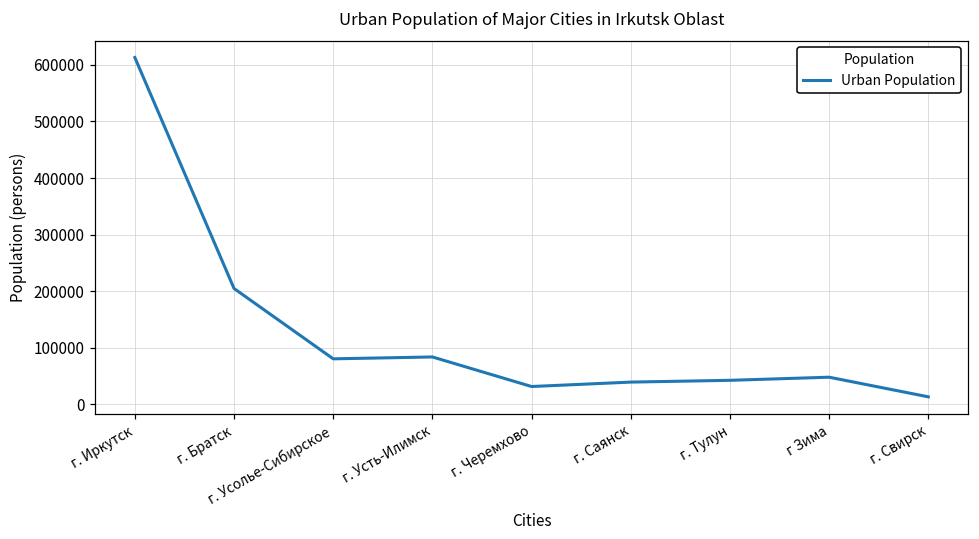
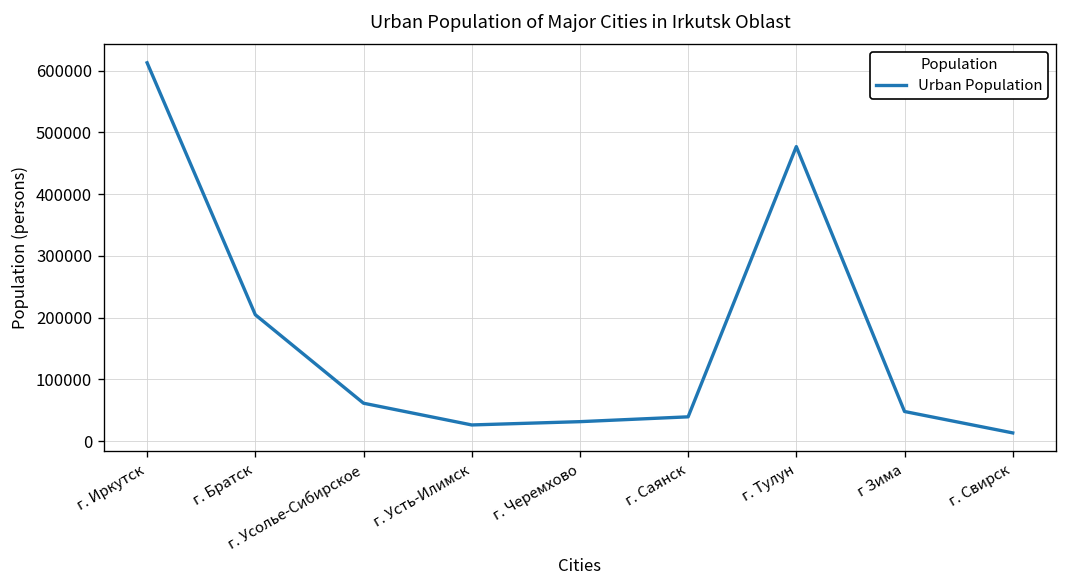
  {
    "г. Иркутск": 610000,
    "г. Братск": 200000,
-   "г. Усолье-Сибирское": 80000,
-   "г. Усть-Илимск": 80000,
+   "г. Усолье-Сибирское": 60000,
+   "г. Усть-Илимск": 30000,
    "г. Черемхово": 30000,
    "г. Саянск": 40000,
-   "г. Тулун": 40000,
+   "г. Тулун": 480000,
    "г Зима": 50000,
    "г. Свирск": 10000
  }
